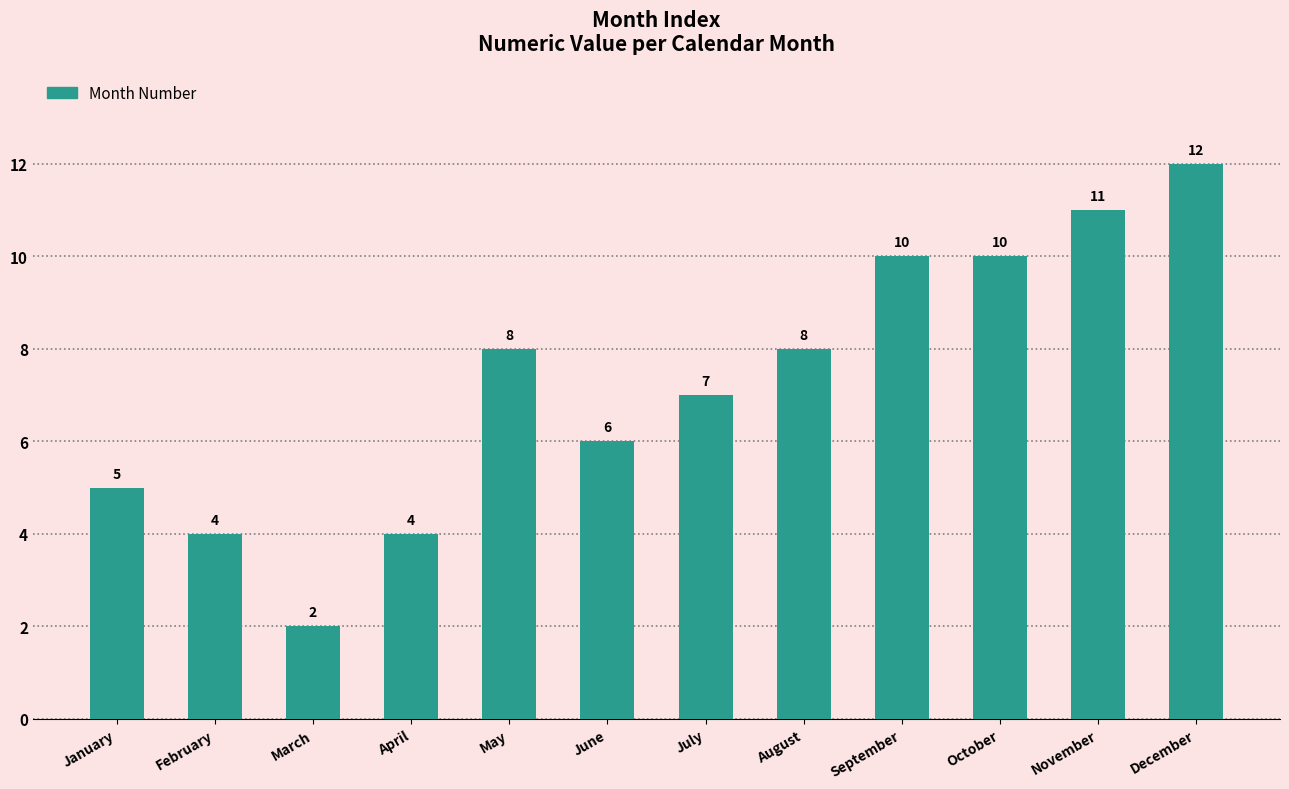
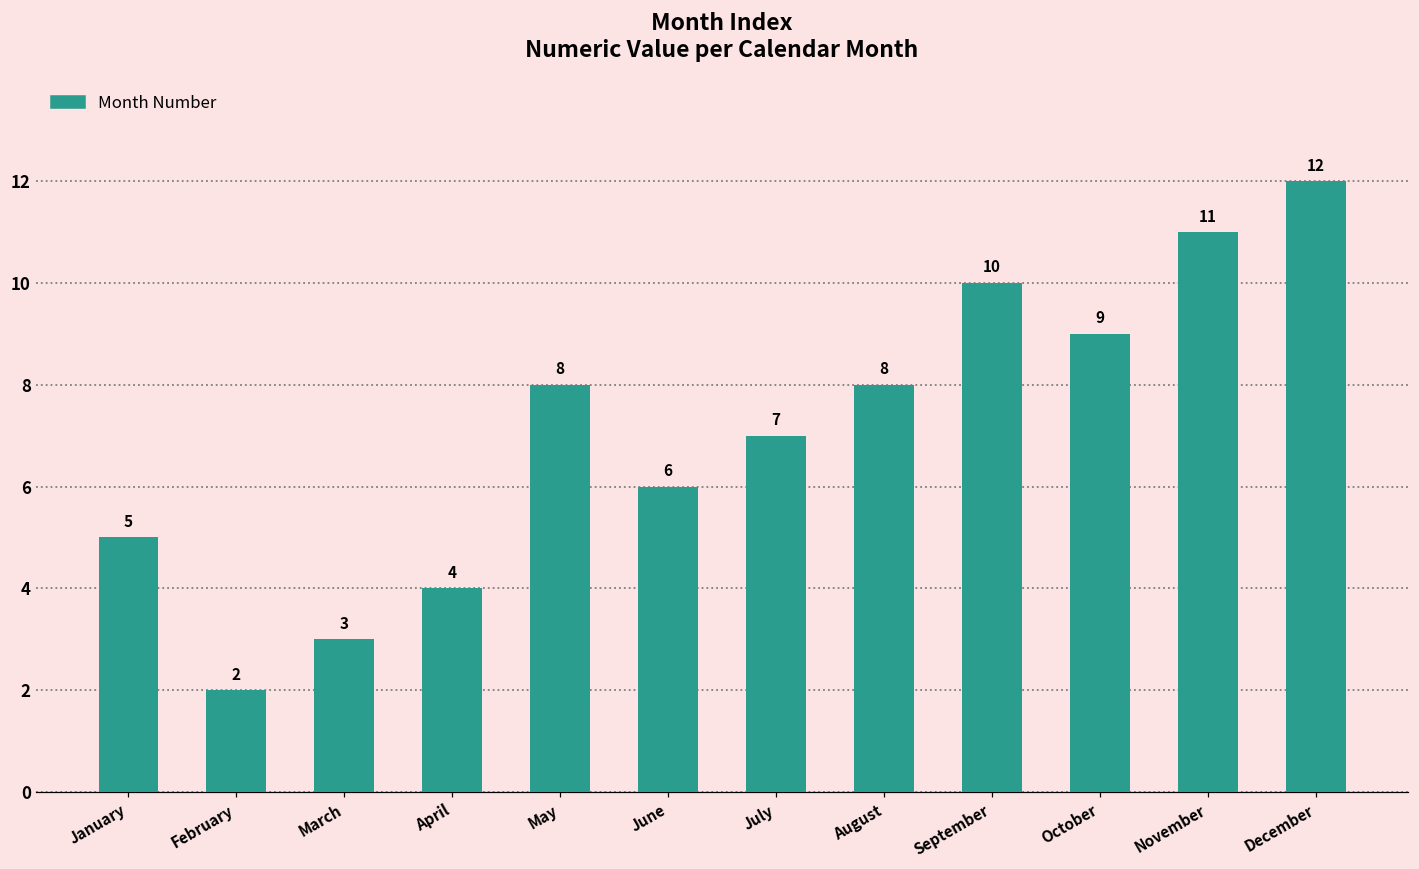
  {
    "January": 5,
-   "February": 4,
-   "March": 2,
+   "February": 2,
+   "March": 3,
    "April": 4,
    "May": 8,
    "June": 6,
    "July": 7,
    "August": 8,
    "September": 10,
-   "October": 10,
+   "October": 9,
    "November": 11,
    "December": 12
  }
